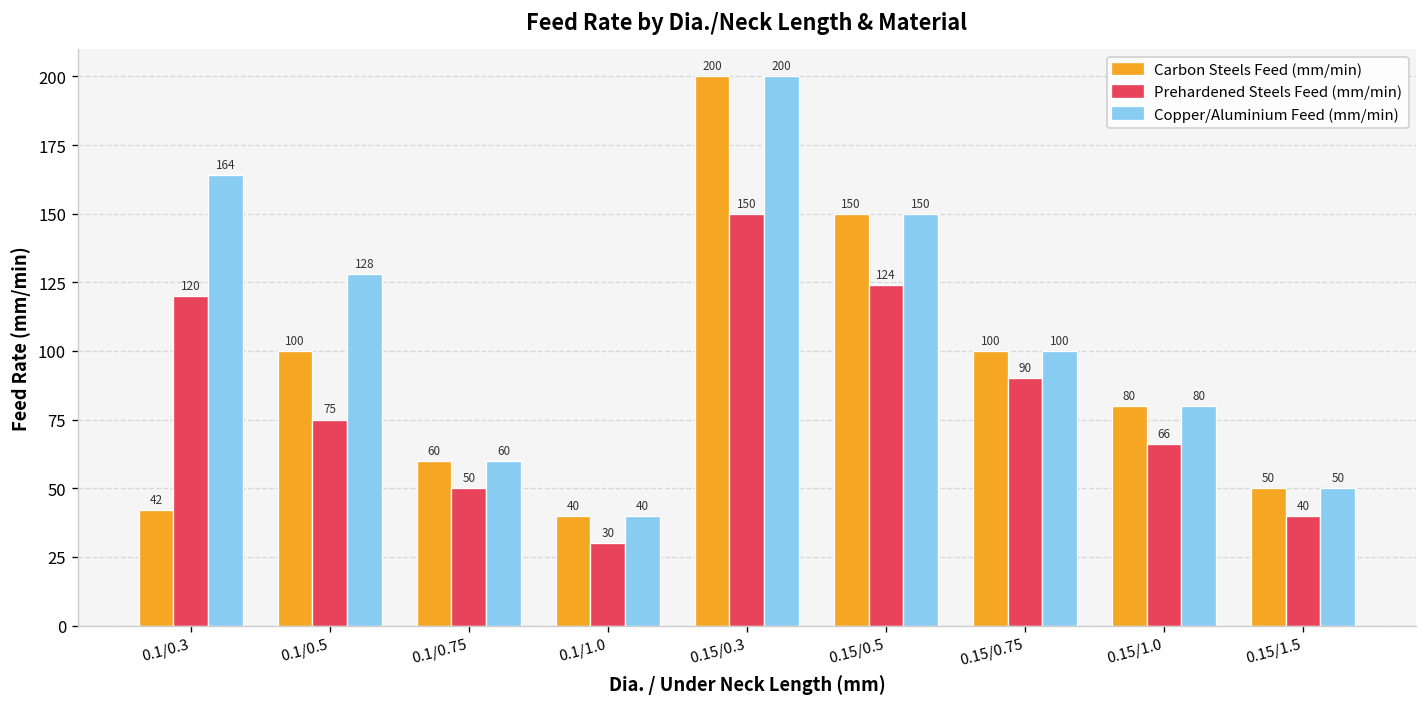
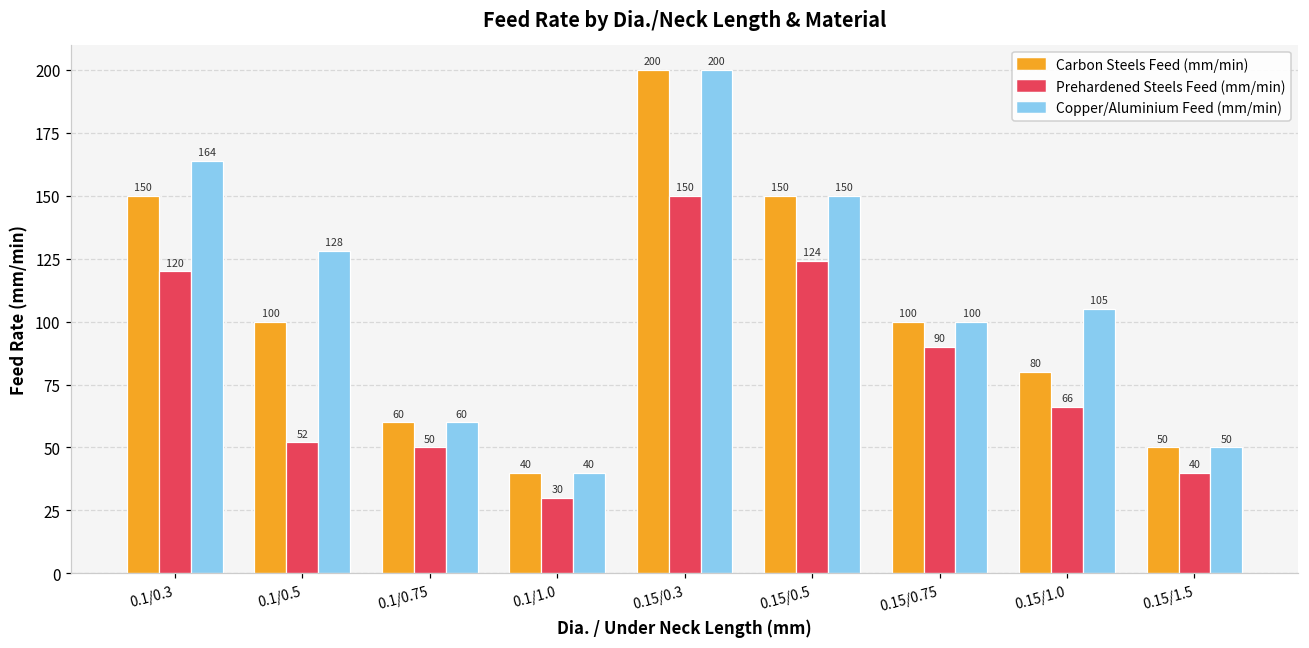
  {
    "Carbon Steels Feed (mm/min)": {
-     "0.1/0.3": 42,
+     "0.1/0.3": 150,
      "0.1/0.5": 100,
      "0.1/0.75": 60,
      "0.1/1.0": 40,
      "0.15/0.3": 200,
      "0.15/0.5": 150,
      "0.15/0.75": 100,
      "0.15/1.0": 80,
      "0.15/1.5": 50
    },
    "Prehardened Steels Feed (mm/min)": {
      "0.1/0.3": 120,
-     "0.1/0.5": 75,
+     "0.1/0.5": 52,
      "0.1/0.75": 50,
      "0.1/1.0": 30,
      "0.15/0.3": 150,
      "0.15/0.5": 124,
      "0.15/0.75": 90,
      "0.15/1.0": 66,
      "0.15/1.5": 40
    },
    "Copper/Aluminium Feed (mm/min)": {
      "0.1/0.3": 164,
      "0.1/0.5": 128,
      "0.1/0.75": 60,
      "0.1/1.0": 40,
      "0.15/0.3": 200,
      "0.15/0.5": 150,
      "0.15/0.75": 100,
-     "0.15/1.0": 80,
+     "0.15/1.0": 105,
      "0.15/1.5": 50
    }
  }
